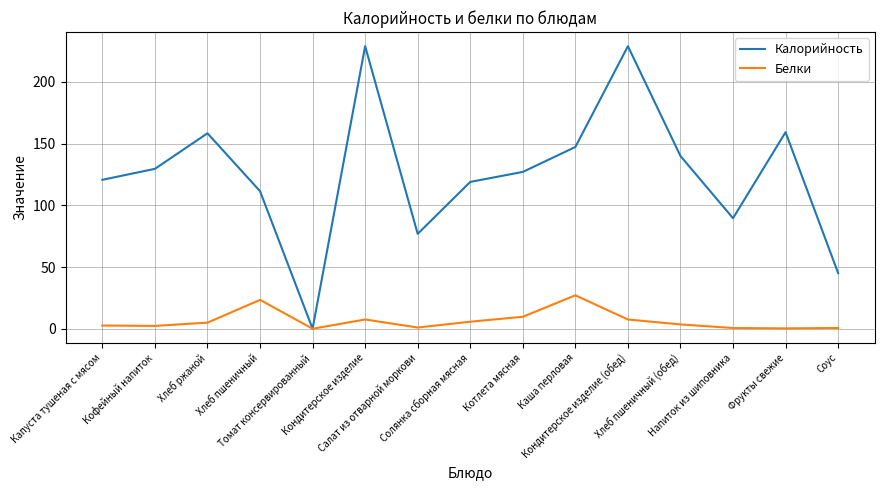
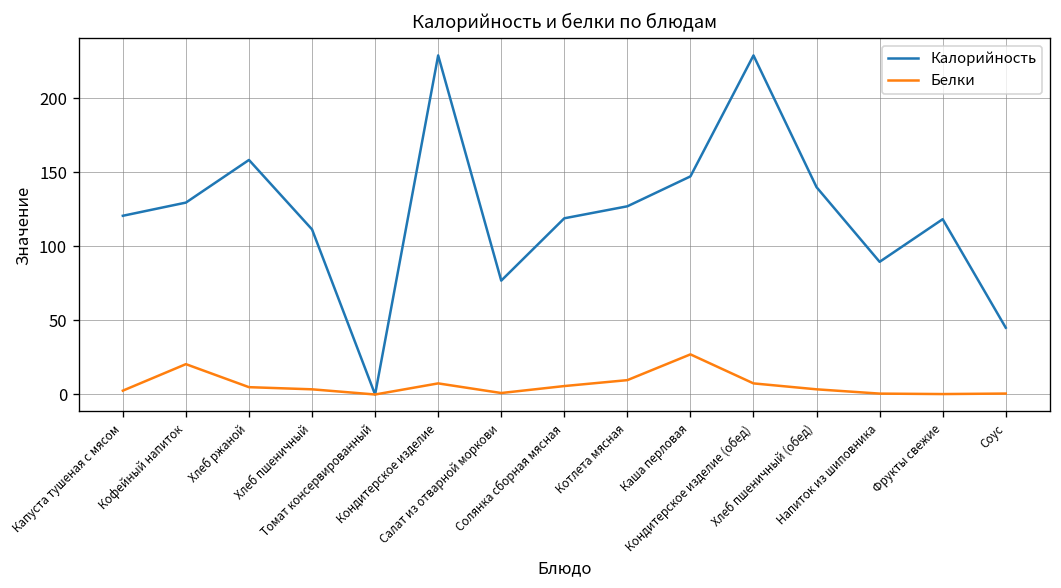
  {
    "Калорийность": {
      "Капуста тушеная с мясом": 121,
      "Кофейный напиток": 130,
      "Хлеб ржаной": 158,
      "Хлеб пшеничный": 112,
      "Кондитерское изделие": 229,
      "Салат из отварной моркови": 77,
      "Солянка сборная мясная": 119,
      "Котлета мясная": 127,
      "Каша перловая": 147,
      "Кондитерское изделие (обед)": 229,
      "Хлеб пшеничный (обед)": 140,
      "Напиток из шиповника": 90,
-     "Фрукты свежие": 159,
+     "Фрукты свежие": 118,
      "Соус": 45
    },
    "Белки": {
      "Капуста тушеная с мясом": 3,
-     "Кофейный напиток": 2,
+     "Кофейный напиток": 21,
      "Хлеб ржаной": 5,
-     "Хлеб пшеничный": 23,
+     "Хлеб пшеничный": 4,
      "Кондитерское изделие": 8,
      "Салат из отварной моркови": 1,
      "Солянка сборная мясная": 6,
      "Котлета мясная": 10,
      "Каша перловая": 27,
      "Кондитерское изделие (обед)": 8,
      "Хлеб пшеничный (обед)": 4,
      "Напиток из шиповника": 1,
      "Фрукты свежие": 0,
      "Соус": 1
    }
  }
